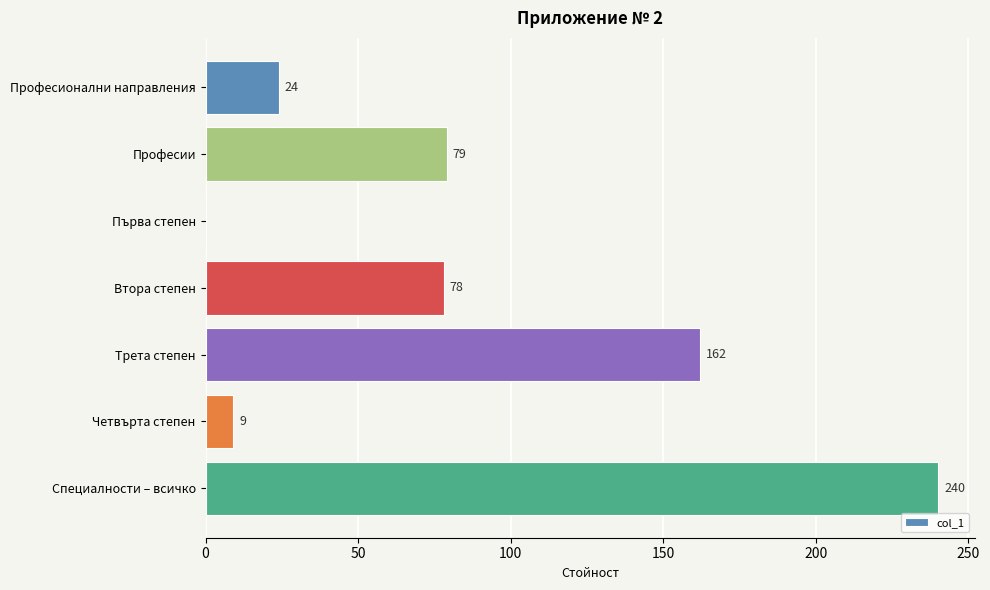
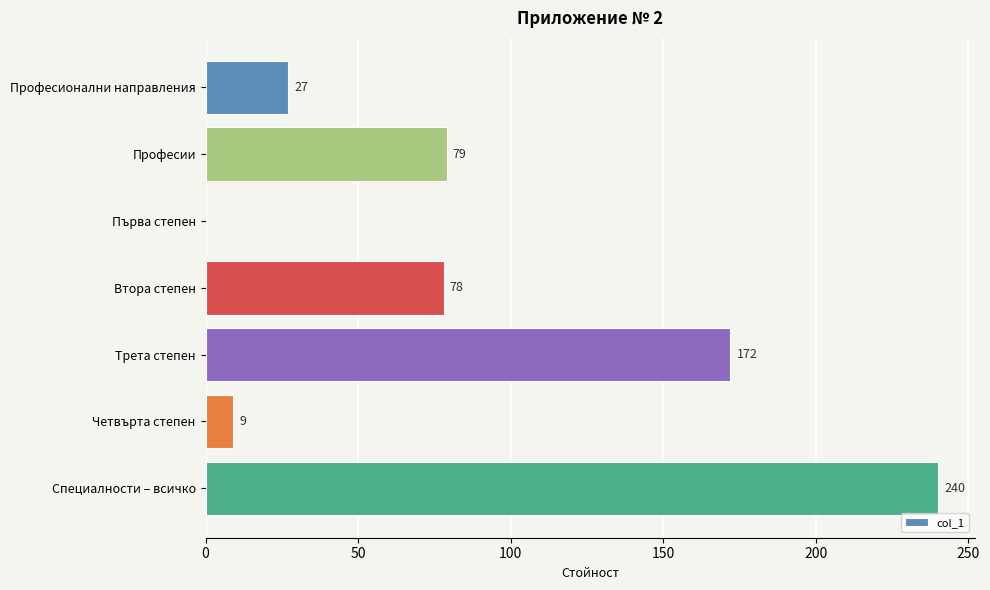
  {
-   "Професионални направления": 24,
+   "Професионални направления": 27,
    "Професии": 79,
    "Втора степен": 78,
-   "Трета степен": 162,
+   "Трета степен": 172,
    "Четвърта степен": 9,
    "Специалности – всичко": 240
  }
